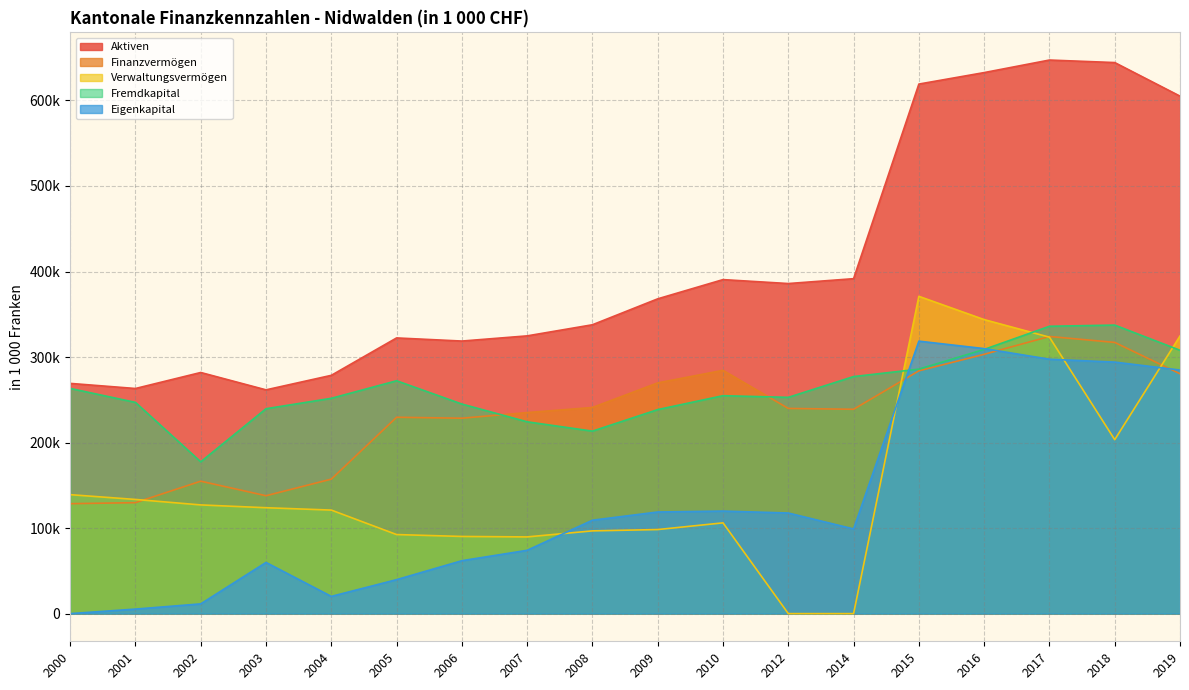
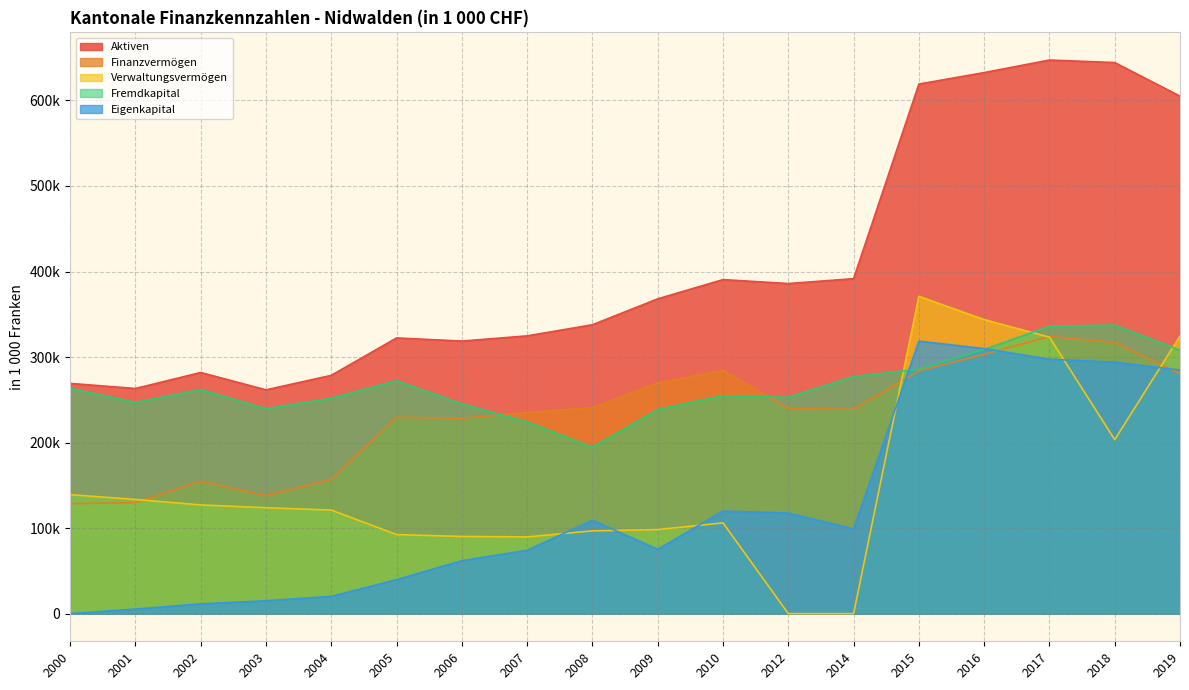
  {
    "Verwaltungsvermögen": {
      "2000": 140000,
      "2001": 130000,
      "2002": 130000,
      "2003": 120000,
      "2004": 120000,
      "2005": 90000,
      "2006": 90000,
      "2007": 90000,
      "2008": 100000,
      "2009": 100000,
      "2010": 110000,
      "2012": 0,
      "2014": 0,
      "2015": 370000,
      "2016": 340000,
      "2018": 200000,
      "2019": 320000
    },
    "Fremdkapital": {
      "2000": 260000,
      "2001": 250000,
-     "2002": 180000,
+     "2002": 260000,
      "2003": 240000,
      "2004": 250000,
      "2005": 270000,
      "2006": 250000,
      "2007": 220000,
-     "2008": 210000,
+     "2008": 190000,
      "2009": 240000,
      "2010": 250000,
      "2012": 250000,
      "2014": 280000,
      "2017": 340000,
      "2018": 340000,
      "2019": 310000
    },
    "Eigenkapital": {
      "2000": 0,
      "2001": 10000,
      "2002": 10000,
-     "2003": 60000,
+     "2003": 10000,
      "2004": 20000,
      "2005": 40000,
      "2006": 60000,
      "2007": 70000,
      "2008": 110000,
-     "2009": 120000,
+     "2009": 80000,
      "2010": 120000,
      "2012": 120000,
      "2014": 100000,
      "2015": 320000,
      "2017": 300000,
      "2018": 290000,
      "2019": 280000
    }
  }
